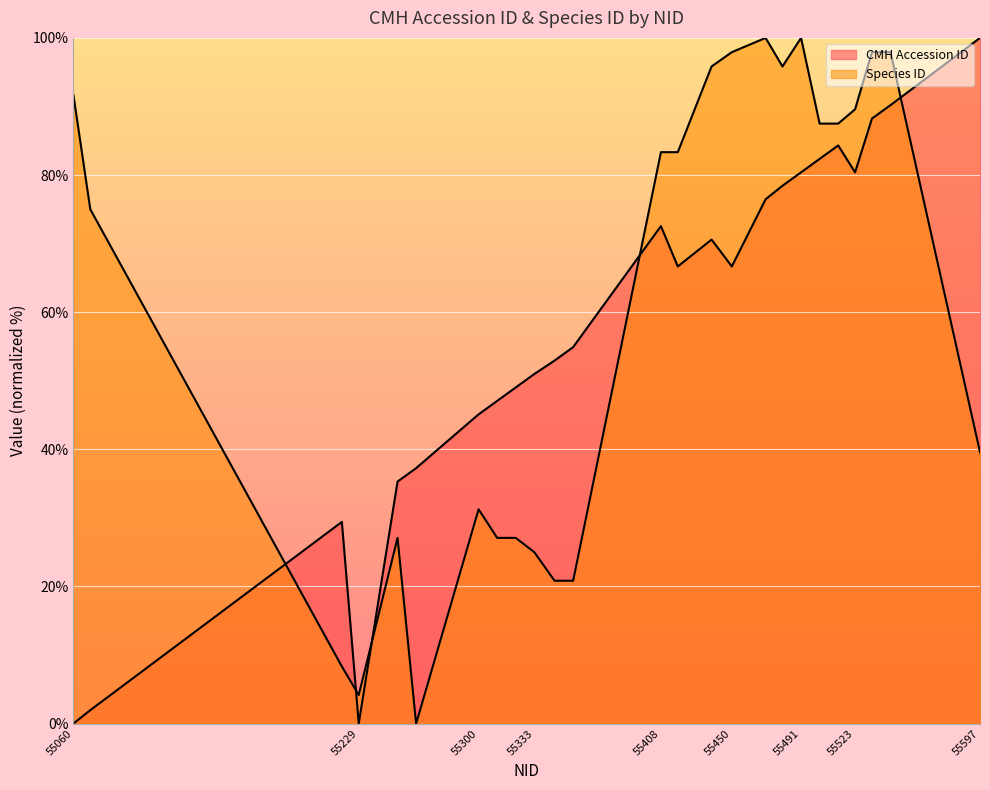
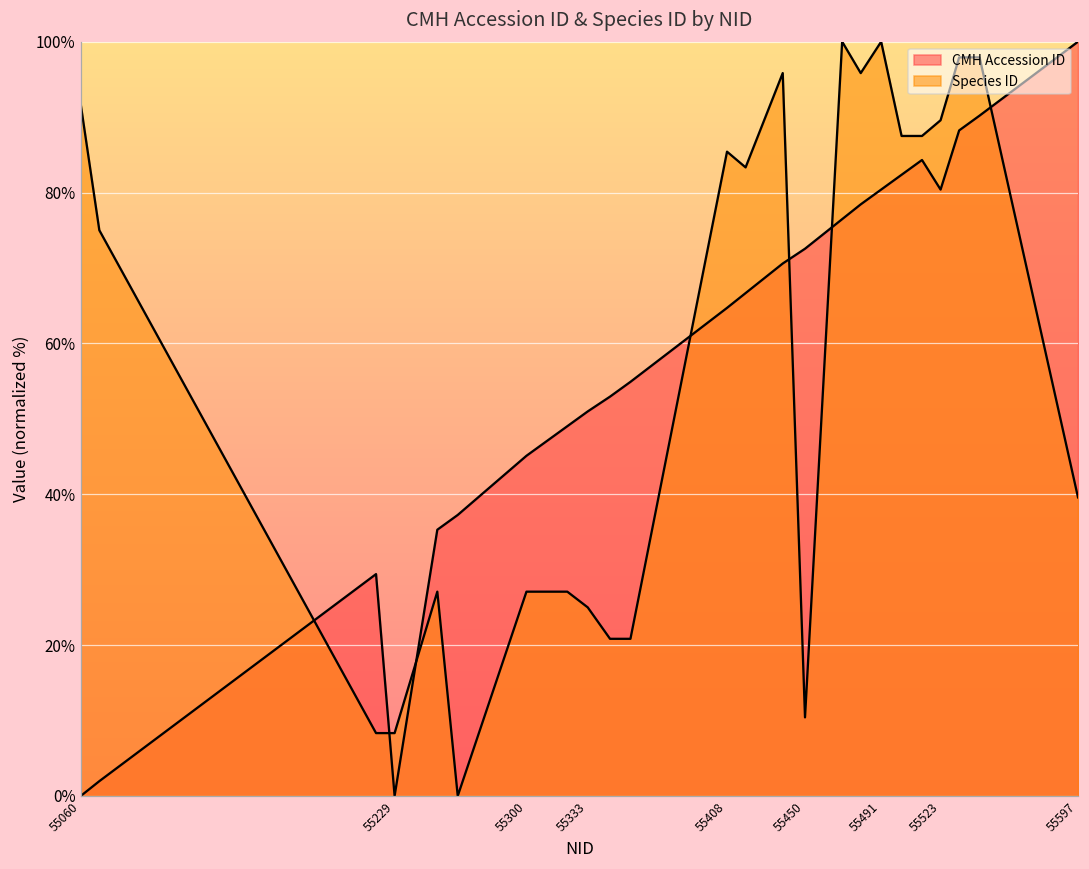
  {
    "CMH Accession ID": {
      "55060": "0%",
      "55229": "0%",
      "55300": "45%",
      "55333": "51%",
-     "55408": "73%",
-     "55450": "67%",
+     "55408": "65%",
+     "55450": "73%",
      "55491": "80%",
      "55523": "80%",
      "55597": "100%"
    },
    "Species ID": {
      "55060": "92%",
-     "55229": "4%",
-     "55300": "31%",
+     "55229": "8%",
+     "55300": "27%",
      "55333": "25%",
-     "55408": "83%",
-     "55450": "98%",
+     "55408": "85%",
+     "55450": "10%",
      "55491": "100%",
      "55523": "90%",
      "55597": "40%"
    }
  }
